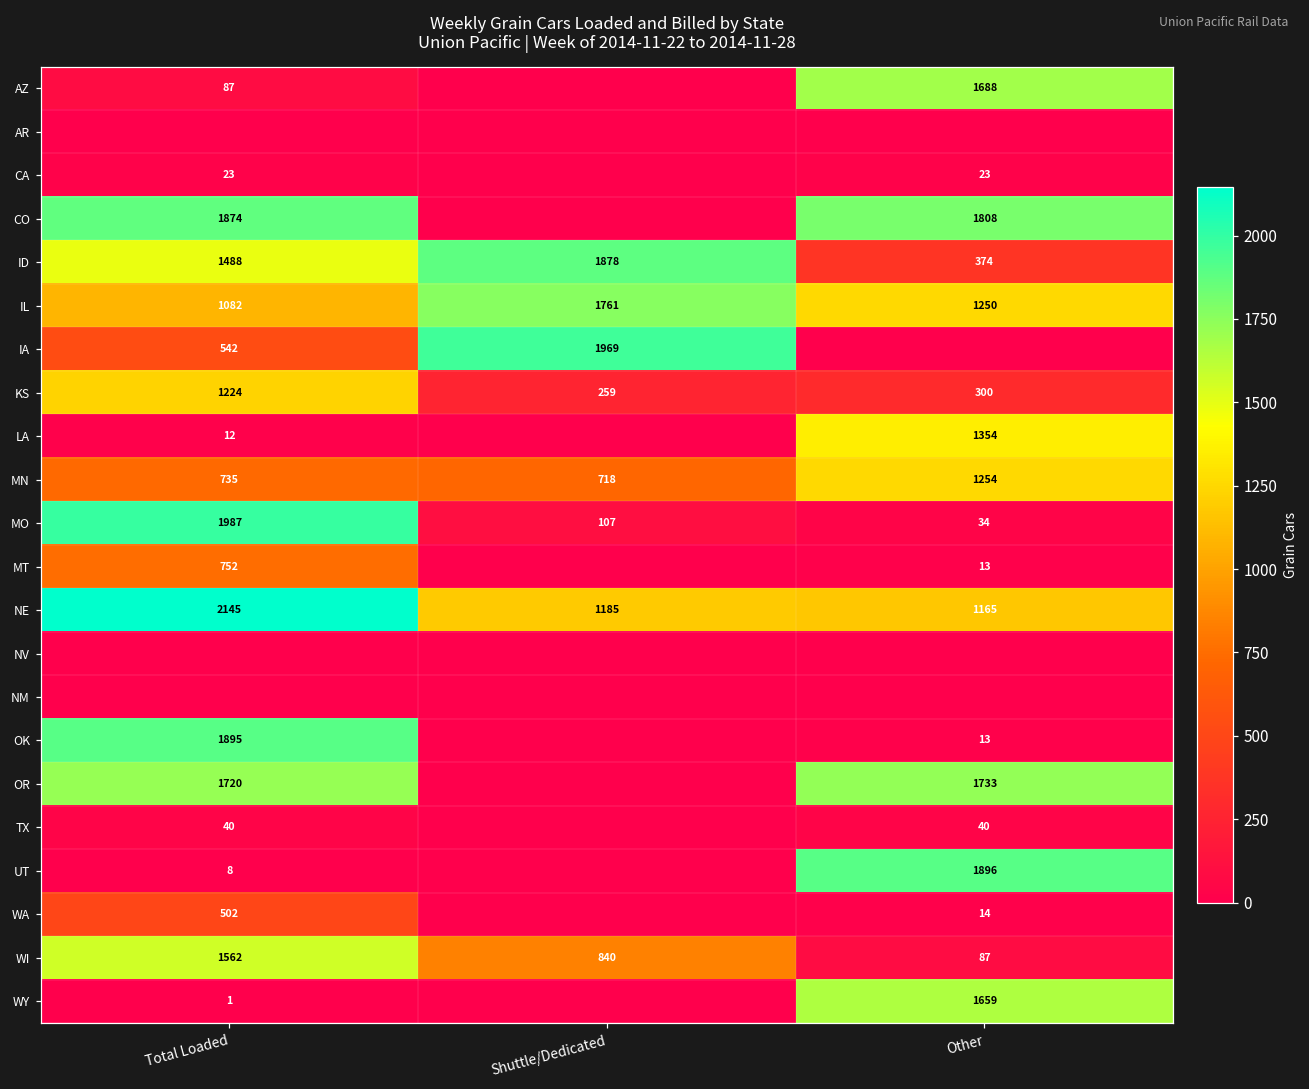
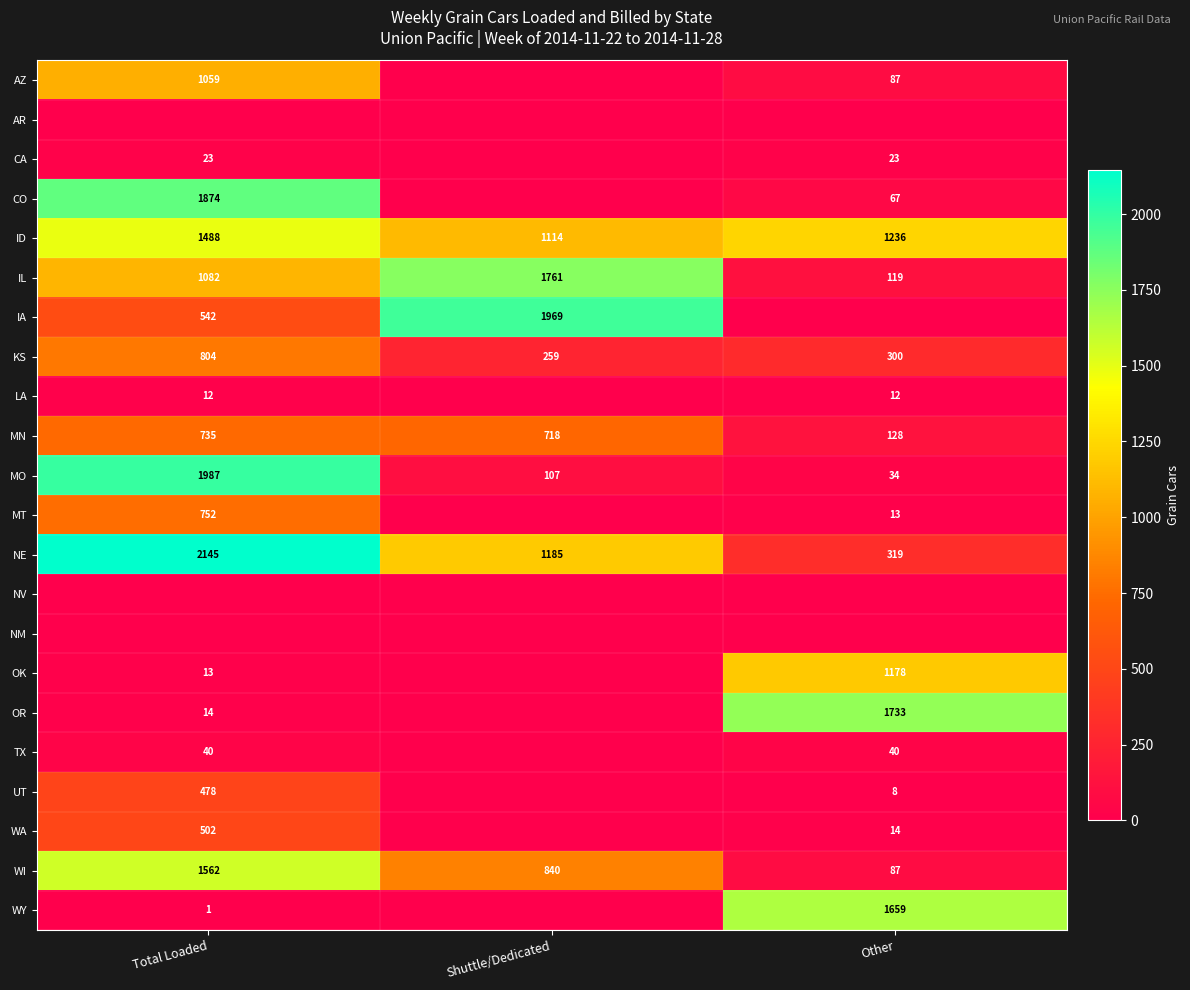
  {
    "AZ": {
-     "Total Loaded": 87,
-     "Other": 1688
+     "Total Loaded": 1059,
+     "Other": 87
    },
    "CA": {
      "Total Loaded": 23,
      "Other": 23
    },
    "CO": {
      "Total Loaded": 1874,
-     "Other": 1808
+     "Other": 67
    },
    "ID": {
      "Total Loaded": 1488,
-     "Shuttle/Dedicated": 1878,
-     "Other": 374
+     "Shuttle/Dedicated": 1114,
+     "Other": 1236
    },
    "IL": {
      "Total Loaded": 1082,
      "Shuttle/Dedicated": 1761,
-     "Other": 1250
+     "Other": 119
    },
    "IA": {
      "Total Loaded": 542,
      "Shuttle/Dedicated": 1969
    },
    "KS": {
-     "Total Loaded": 1224,
+     "Total Loaded": 804,
      "Shuttle/Dedicated": 259,
      "Other": 300
    },
    "LA": {
      "Total Loaded": 12,
-     "Other": 1354
+     "Other": 12
    },
    "MN": {
      "Total Loaded": 735,
      "Shuttle/Dedicated": 718,
-     "Other": 1254
+     "Other": 128
    },
    "MO": {
      "Total Loaded": 1987,
      "Shuttle/Dedicated": 107,
      "Other": 34
    },
    "MT": {
      "Total Loaded": 752,
      "Other": 13
    },
    "NE": {
      "Total Loaded": 2145,
      "Shuttle/Dedicated": 1185,
-     "Other": 1165
+     "Other": 319
    },
    "OK": {
-     "Total Loaded": 1895,
-     "Other": 13
+     "Total Loaded": 13,
+     "Other": 1178
    },
    "OR": {
-     "Total Loaded": 1720,
+     "Total Loaded": 14,
      "Other": 1733
    },
    "TX": {
      "Total Loaded": 40,
      "Other": 40
    },
    "UT": {
-     "Total Loaded": 8,
-     "Other": 1896
+     "Total Loaded": 478,
+     "Other": 8
    },
    "WA": {
      "Total Loaded": 502,
      "Other": 14
    },
    "WI": {
      "Total Loaded": 1562,
      "Shuttle/Dedicated": 840,
      "Other": 87
    },
    "WY": {
      "Total Loaded": 1,
      "Other": 1659
    }
  }
